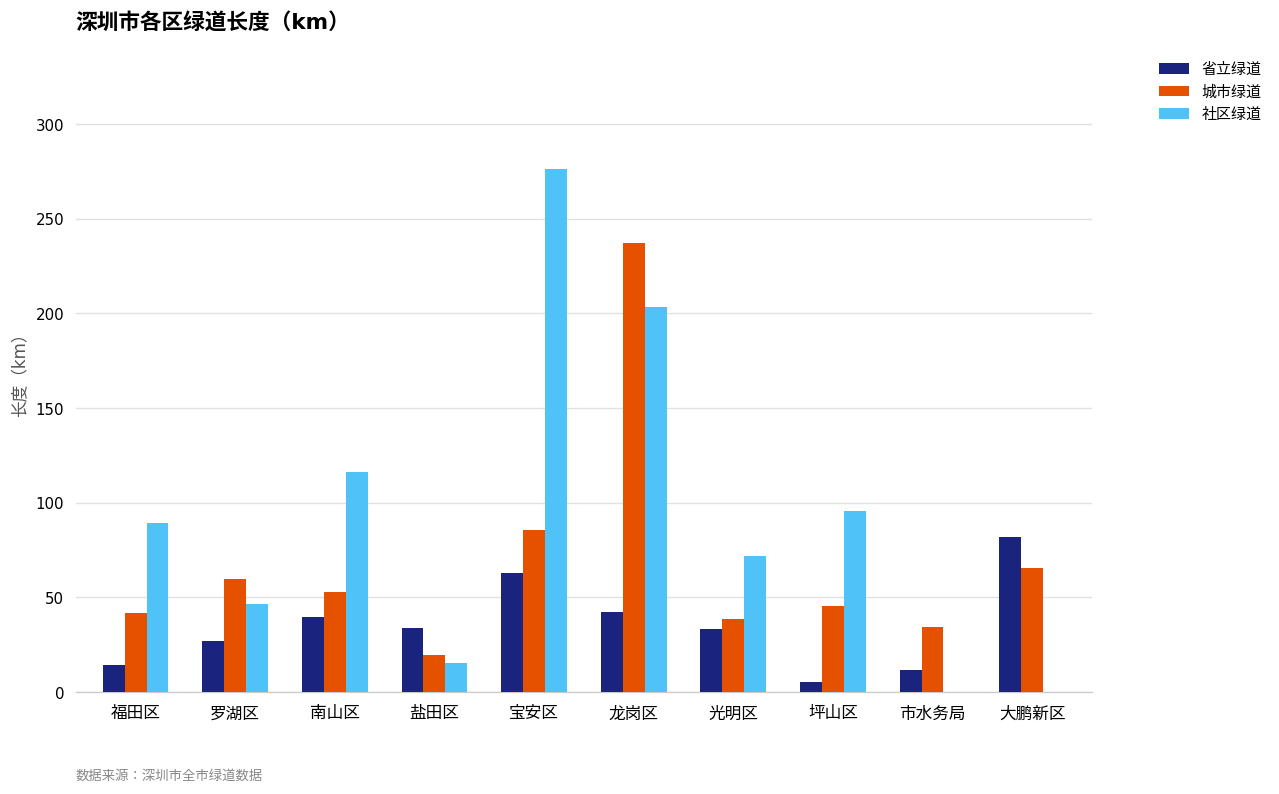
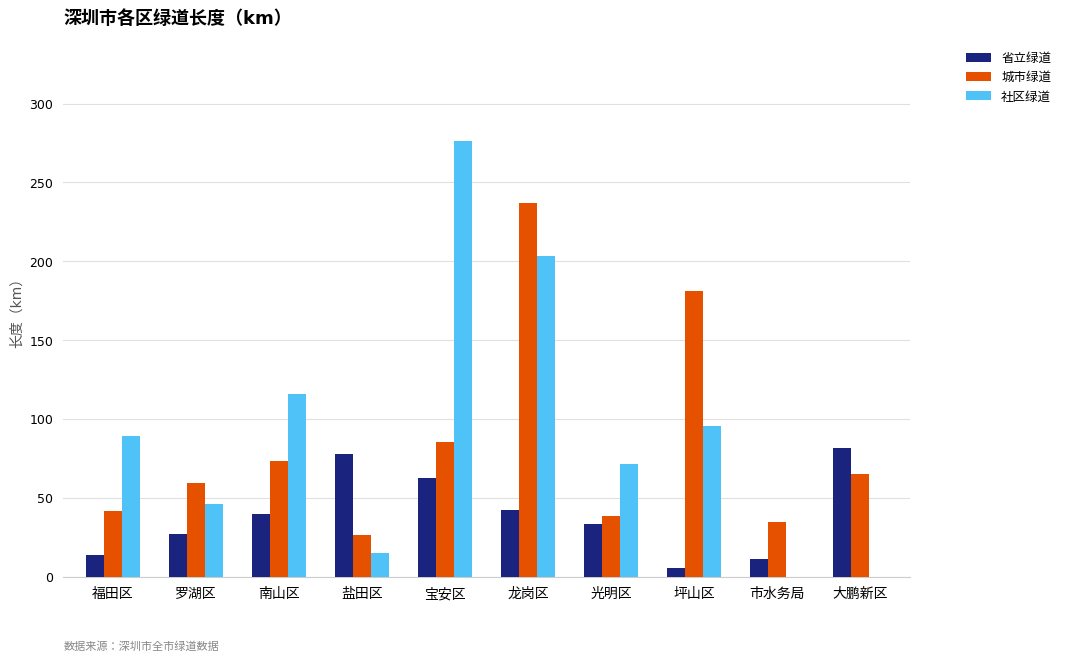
  {
    "省立绿道": {
      "福田区": 14,
      "罗湖区": 27,
      "南山区": 40,
-     "盐田区": 34,
+     "盐田区": 78,
      "宝安区": 63,
      "龙岗区": 42,
      "光明区": 33,
      "坪山区": 5,
      "市水务局": 12,
      "大鹏新区": 82
    },
    "城市绿道": {
      "福田区": 42,
      "罗湖区": 60,
-     "南山区": 53,
-     "盐田区": 20,
+     "南山区": 73,
+     "盐田区": 27,
      "宝安区": 86,
      "龙岗区": 237,
      "光明区": 39,
-     "坪山区": 46,
+     "坪山区": 182,
      "市水务局": 35,
      "大鹏新区": 65
    },
    "社区绿道": {
      "福田区": 89,
      "罗湖区": 46,
      "南山区": 116,
      "盐田区": 15,
      "宝安区": 276,
      "龙岗区": 204,
      "光明区": 72,
      "坪山区": 96,
      "市水务局": 0,
      "大鹏新区": 0
    }
  }
